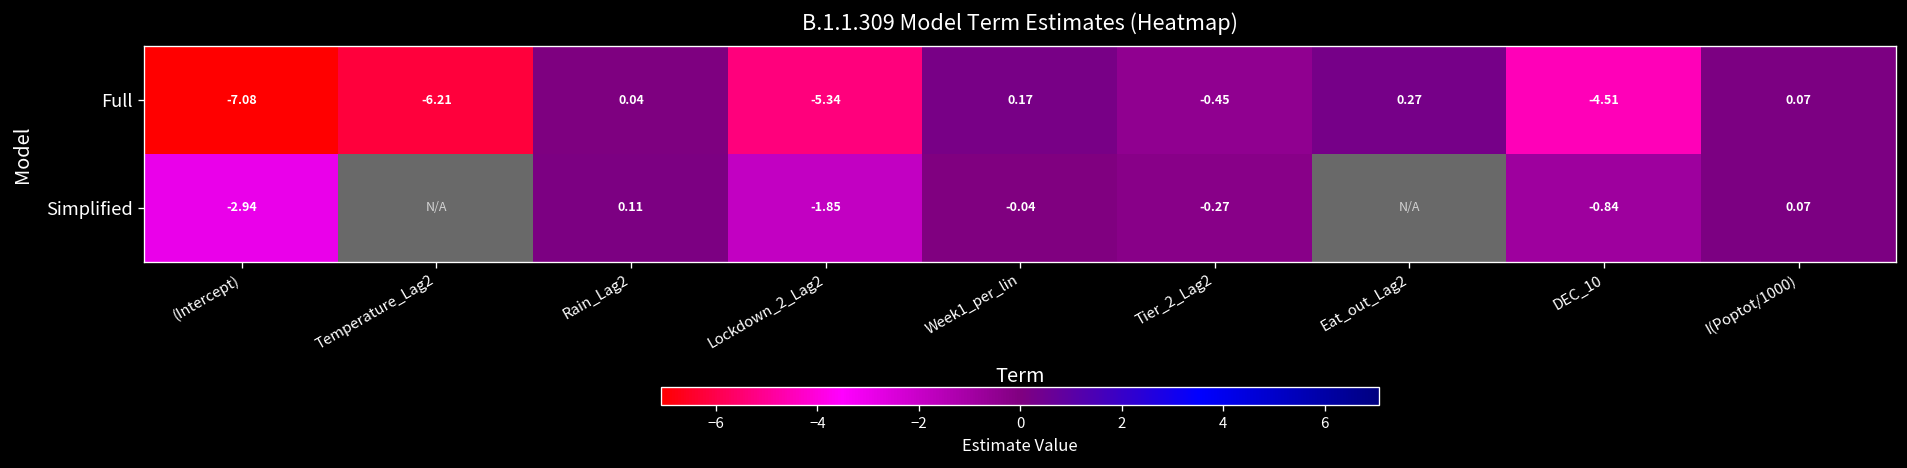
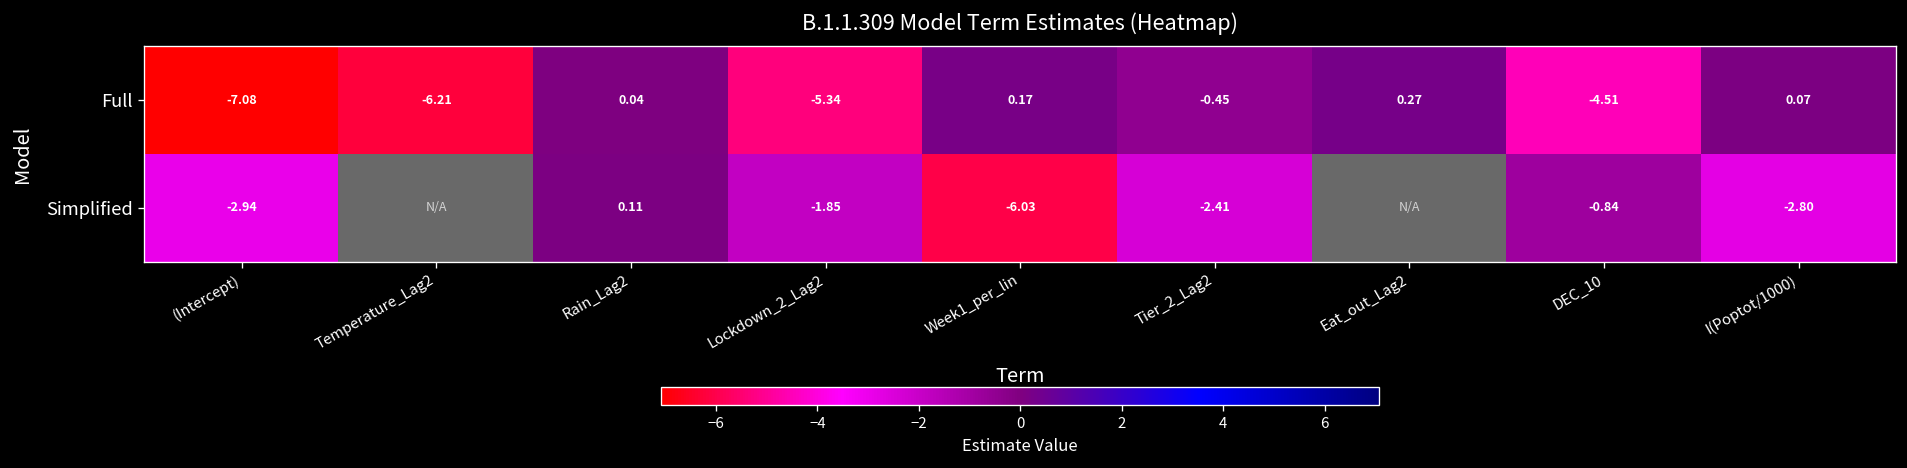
  {
    "Full": {
      "(Intercept)": -7.08,
      "Temperature_Lag2": -6.21,
      "Rain_Lag2": 0.04,
      "Lockdown_2_Lag2": -5.34,
      "Week1_per_lin": 0.17,
      "Tier_2_Lag2": -0.45,
      "Eat_out_Lag2": 0.27,
      "DEC_10": -4.51,
      "I(Poptot/1000)": 0.07
    },
    "Simplified": {
      "(Intercept)": -2.94,
      "Rain_Lag2": 0.11,
      "Lockdown_2_Lag2": -1.85,
-     "Week1_per_lin": -0.04,
-     "Tier_2_Lag2": -0.27,
+     "Week1_per_lin": -6.03,
+     "Tier_2_Lag2": -2.41,
      "DEC_10": -0.84,
-     "I(Poptot/1000)": 0.07
+     "I(Poptot/1000)": -2.80
    }
  }
